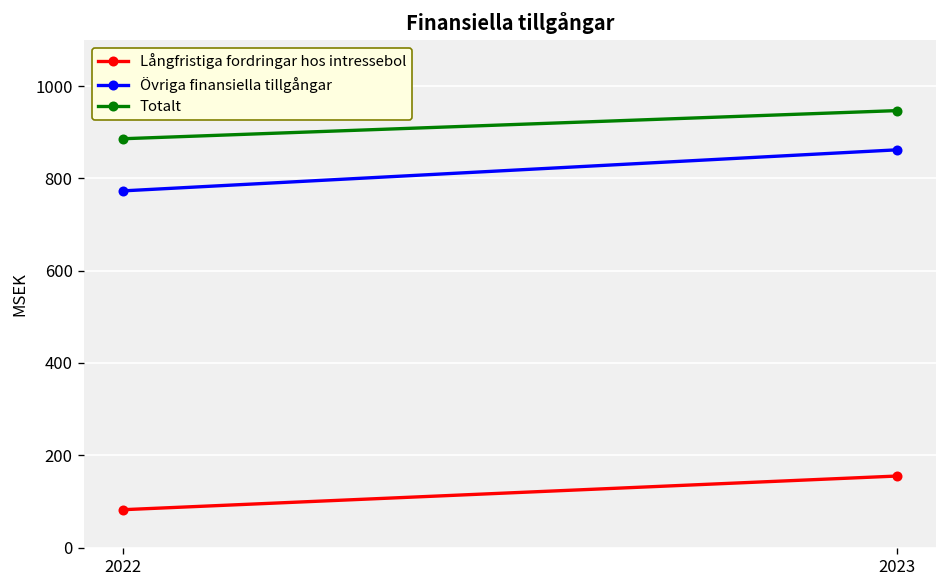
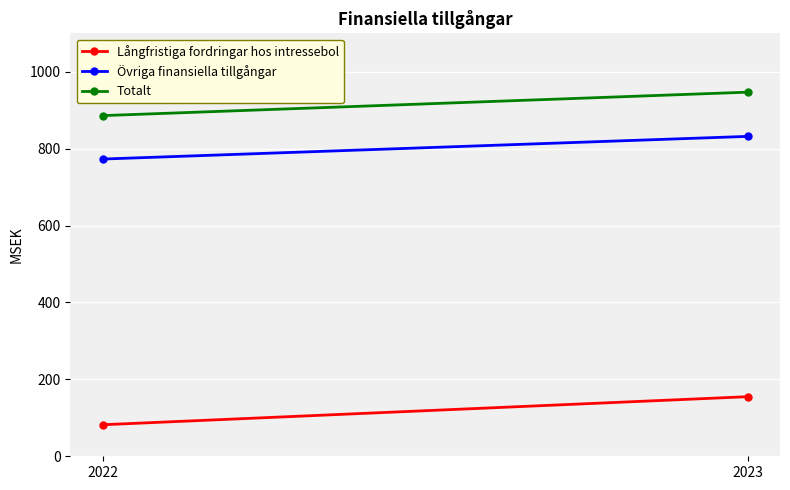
  {
    "Långfristiga fordringar hos intressebol": {
      "2022": 80,
      "2023": 160
    },
    "Övriga finansiella tillgångar": {
      "2022": 770,
-     "2023": 860
+     "2023": 830
    },
    "Totalt": {
      "2022": 890,
      "2023": 950
    }
  }
